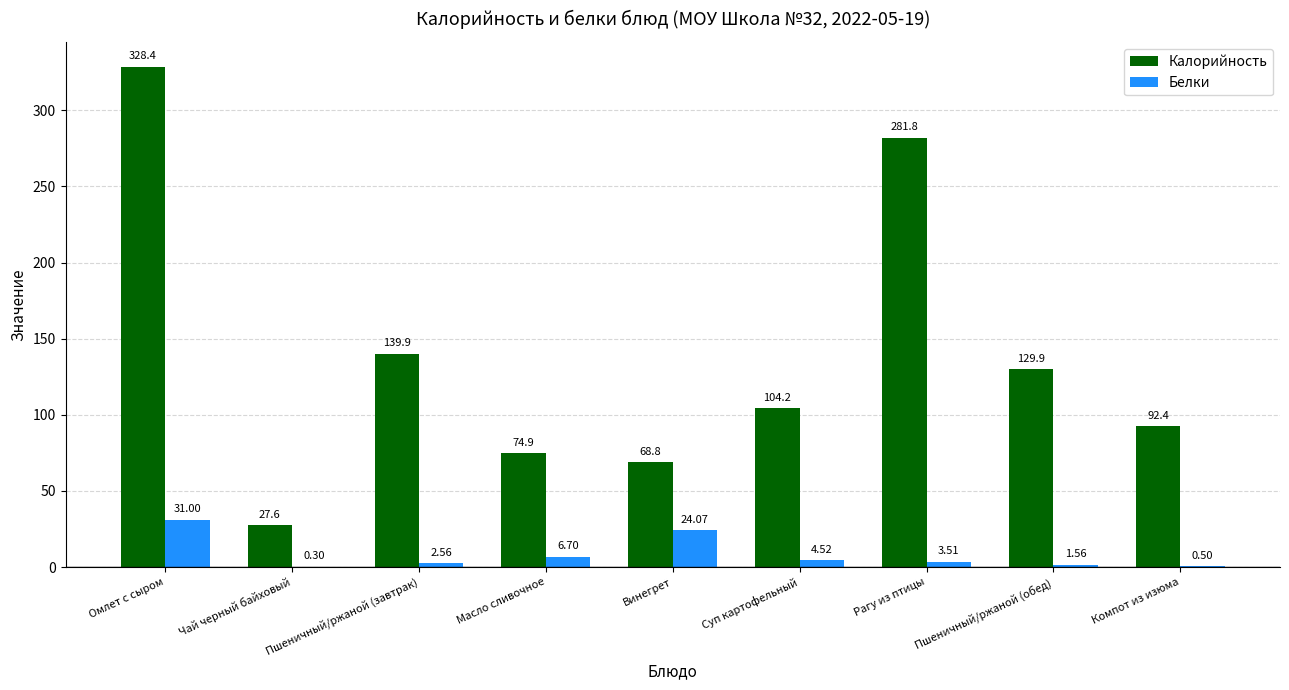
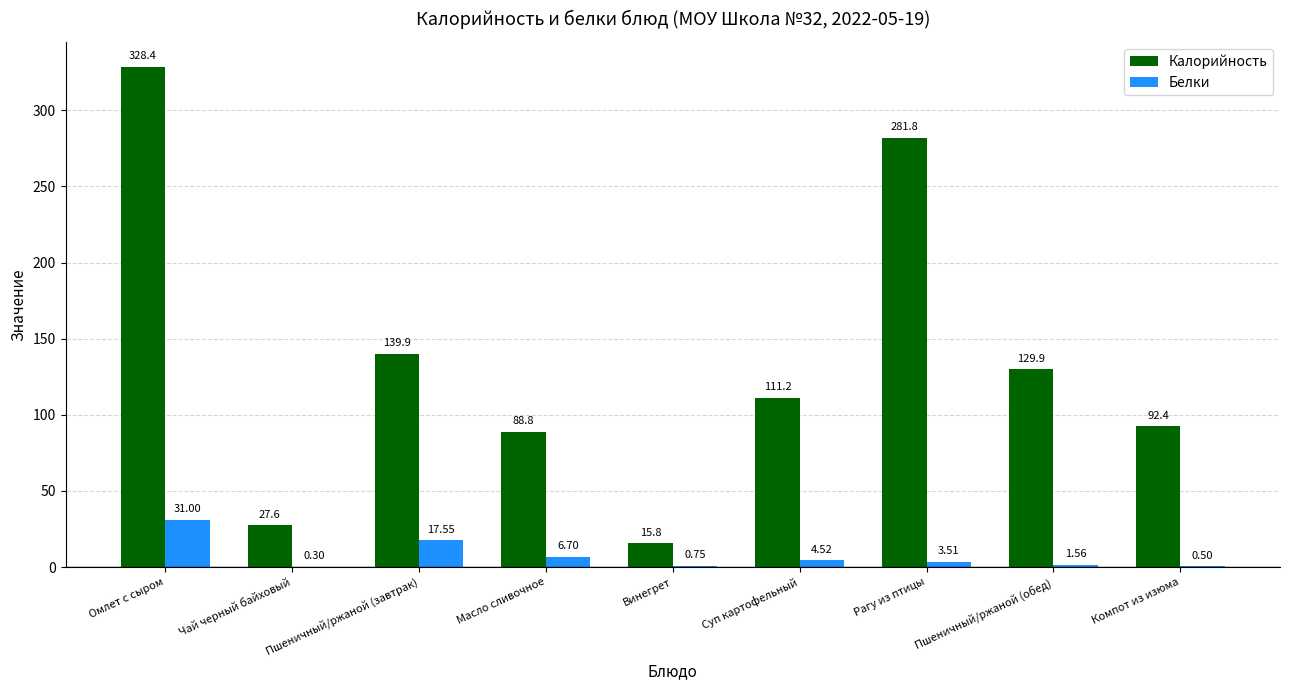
  {
    "Калорийность": {
      "Омлет с сыром": 328.4,
      "Чай черный байховый": 27.6,
      "Пшеничный/ржаной (завтрак)": 139.9,
-     "Масло сливочное": 74.9,
-     "Винегрет": 68.8,
-     "Суп картофельный": 104.2,
+     "Масло сливочное": 88.8,
+     "Винегрет": 15.8,
+     "Суп картофельный": 111.2,
      "Рагу из птицы": 281.8,
      "Пшеничный/ржаной (обед)": 129.9,
      "Компот из изюма": 92.4
    },
    "Белки": {
      "Омлет с сыром": 31.00,
      "Чай черный байховый": 0.30,
-     "Пшеничный/ржаной (завтрак)": 2.56,
+     "Пшеничный/ржаной (завтрак)": 17.55,
      "Масло сливочное": 6.70,
-     "Винегрет": 24.07,
+     "Винегрет": 0.75,
      "Суп картофельный": 4.52,
      "Рагу из птицы": 3.51,
      "Пшеничный/ржаной (обед)": 1.56,
      "Компот из изюма": 0.50
    }
  }
